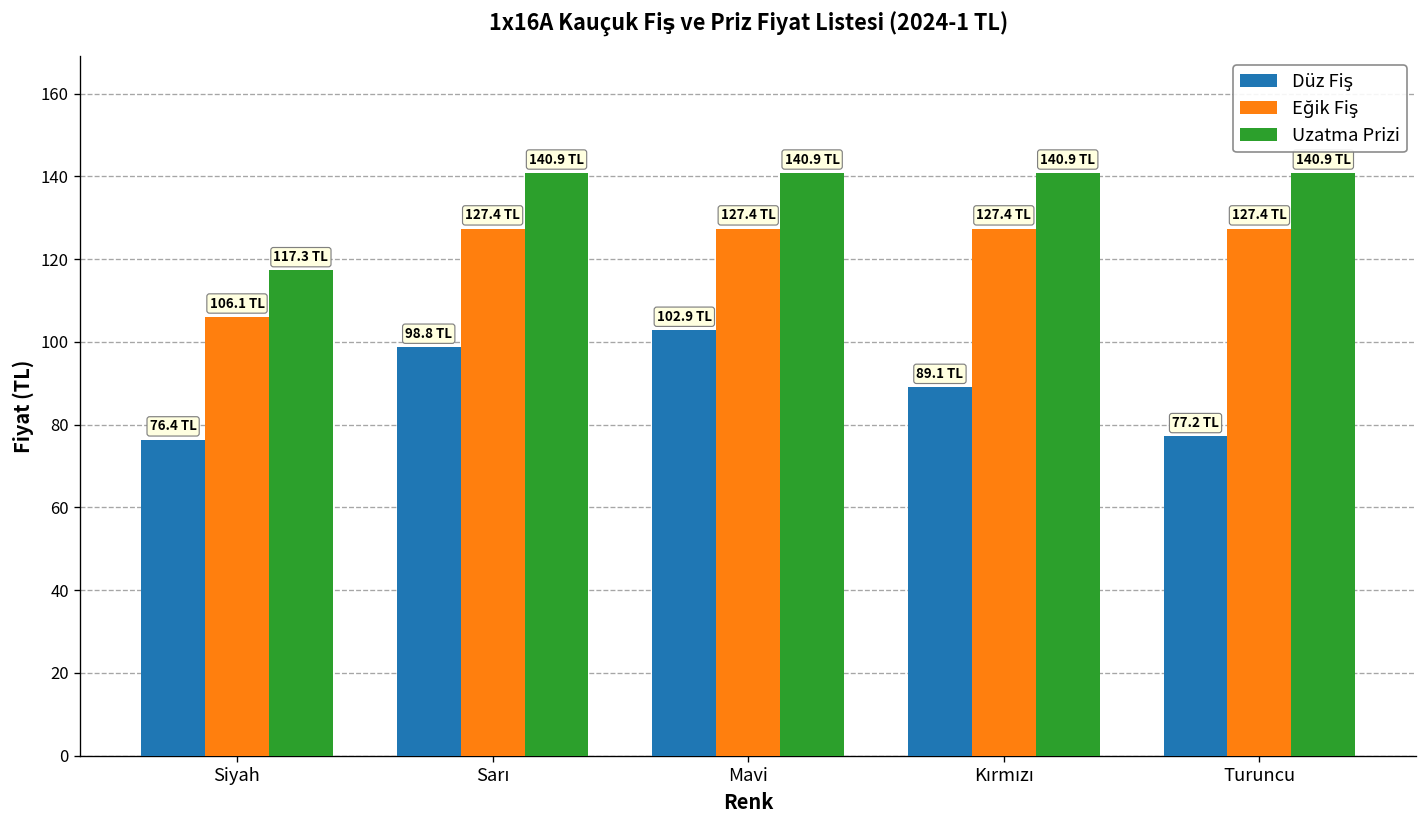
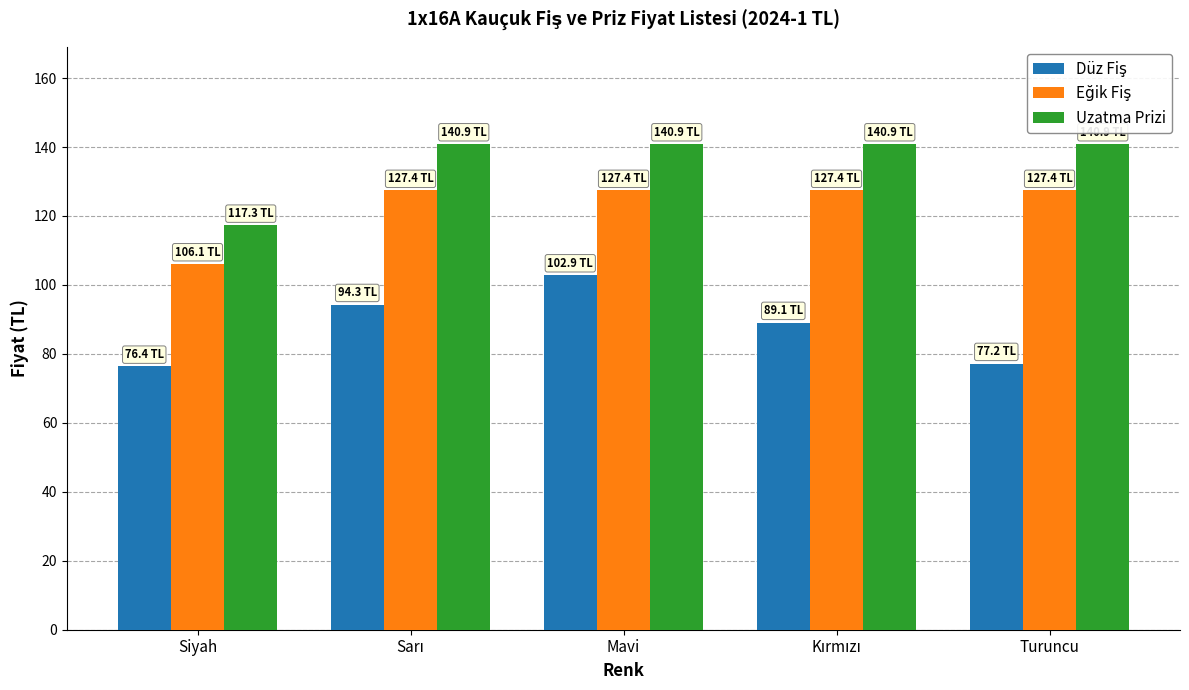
  {
    "Düz Fiş": {
-     "Sarı": 98.8
+     "Sarı": 94.3
    }
  }
